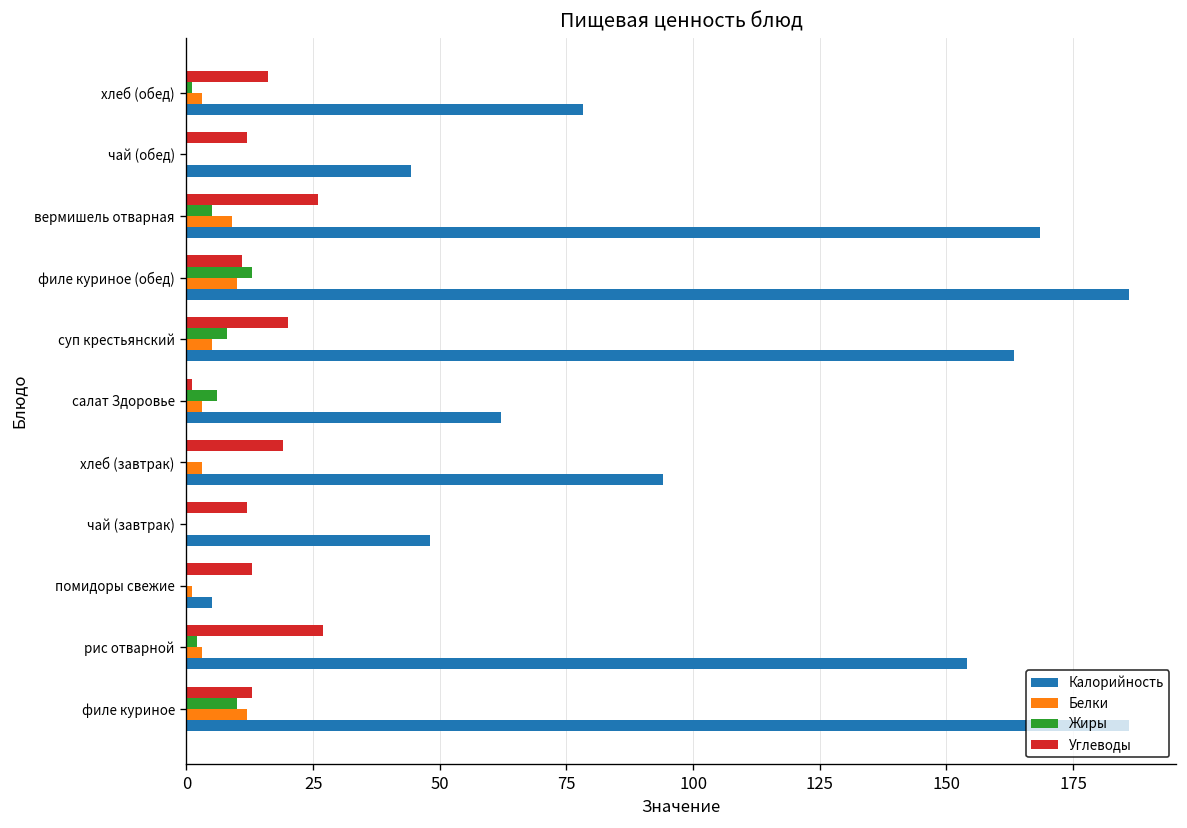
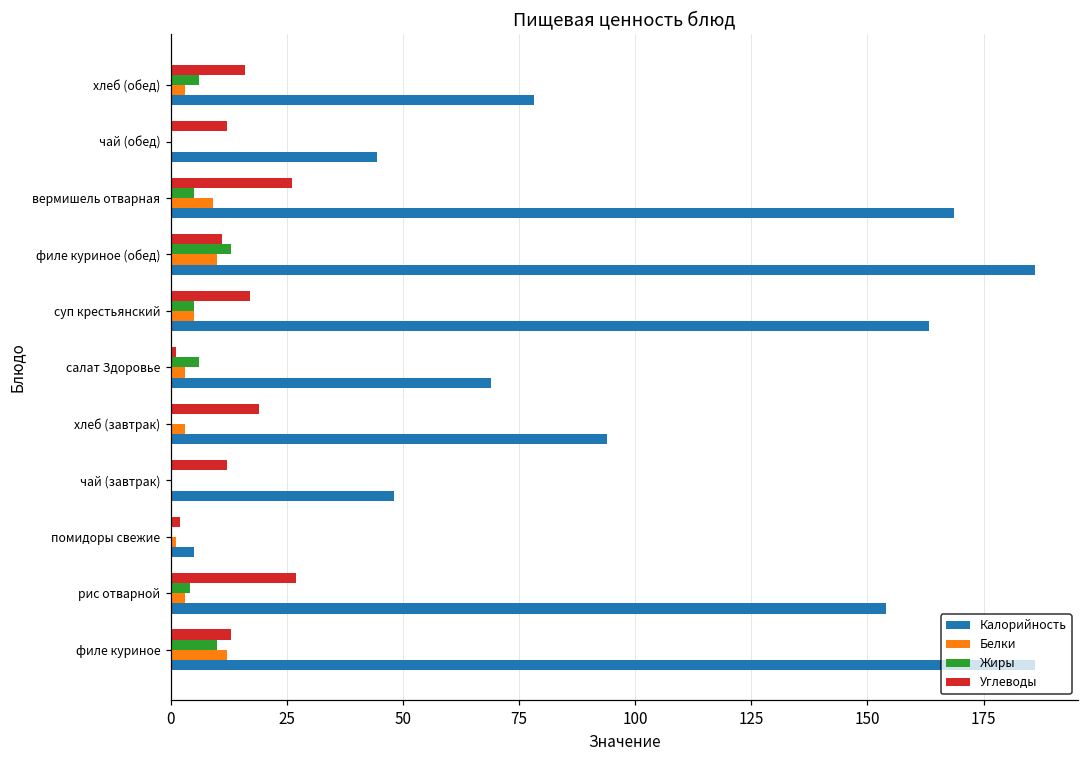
  {
    "Калорийность": {
      "хлеб (обед)": 78,
      "чай (обед)": 44,
      "вермишель отварная": 169,
      "филе куриное (обед)": 186,
      "суп крестьянский": 163,
-     "салат Здоровье": 62,
+     "салат Здоровье": 69,
      "хлеб (завтрак)": 94,
      "чай (завтрак)": 48,
      "помидоры свежие": 5,
      "рис отварной": 154
    },
    "Белки": {
      "хлеб (обед)": 3,
      "чай (обед)": 0,
      "вермишель отварная": 9,
      "филе куриное (обед)": 10,
      "суп крестьянский": 5,
      "салат Здоровье": 3,
      "хлеб (завтрак)": 3,
      "чай (завтрак)": 0,
      "помидоры свежие": 1,
      "рис отварной": 3,
      "филе куриное": 12
    },
    "Жиры": {
-     "хлеб (обед)": 1,
+     "хлеб (обед)": 6,
      "чай (обед)": 0,
      "вермишель отварная": 5,
      "филе куриное (обед)": 13,
-     "суп крестьянский": 8,
+     "суп крестьянский": 5,
      "салат Здоровье": 6,
      "хлеб (завтрак)": 0,
      "чай (завтрак)": 0,
      "помидоры свежие": 0,
-     "рис отварной": 2,
+     "рис отварной": 4,
      "филе куриное": 10
    },
    "Углеводы": {
      "хлеб (обед)": 16,
      "чай (обед)": 12,
      "вермишель отварная": 26,
      "филе куриное (обед)": 11,
-     "суп крестьянский": 20,
+     "суп крестьянский": 17,
      "салат Здоровье": 1,
      "хлеб (завтрак)": 19,
      "чай (завтрак)": 12,
-     "помидоры свежие": 13,
+     "помидоры свежие": 2,
      "рис отварной": 27,
      "филе куриное": 13
    }
  }
